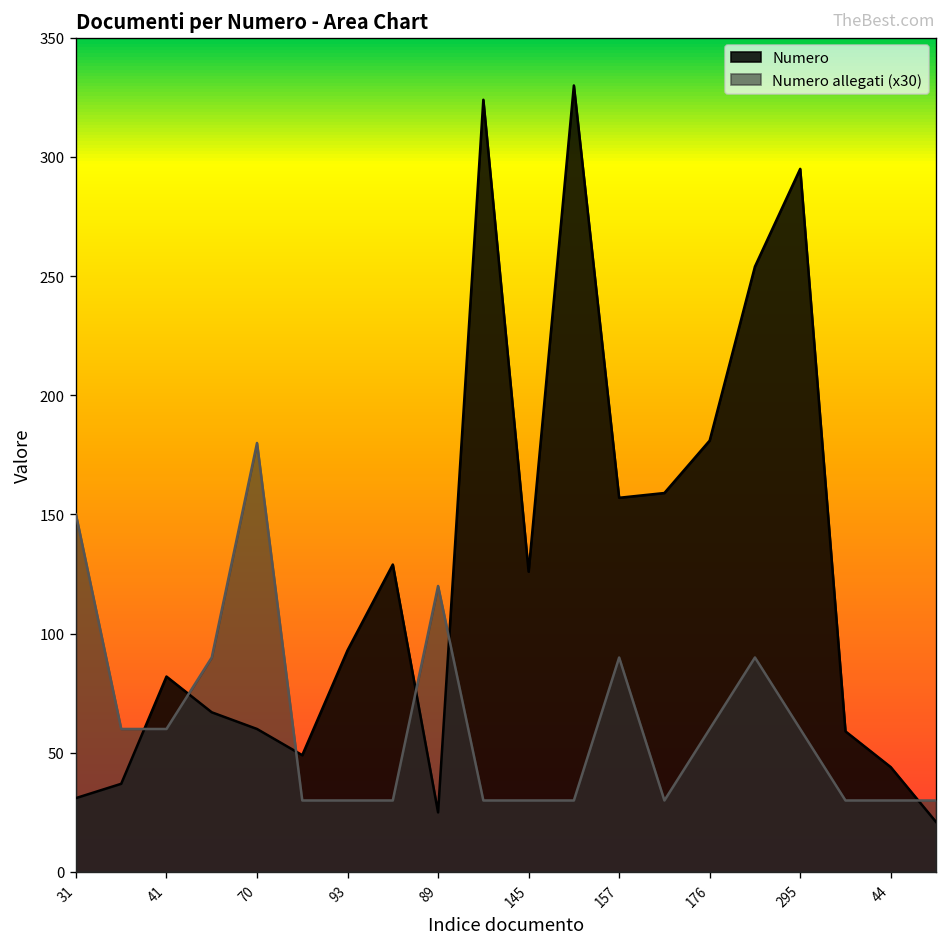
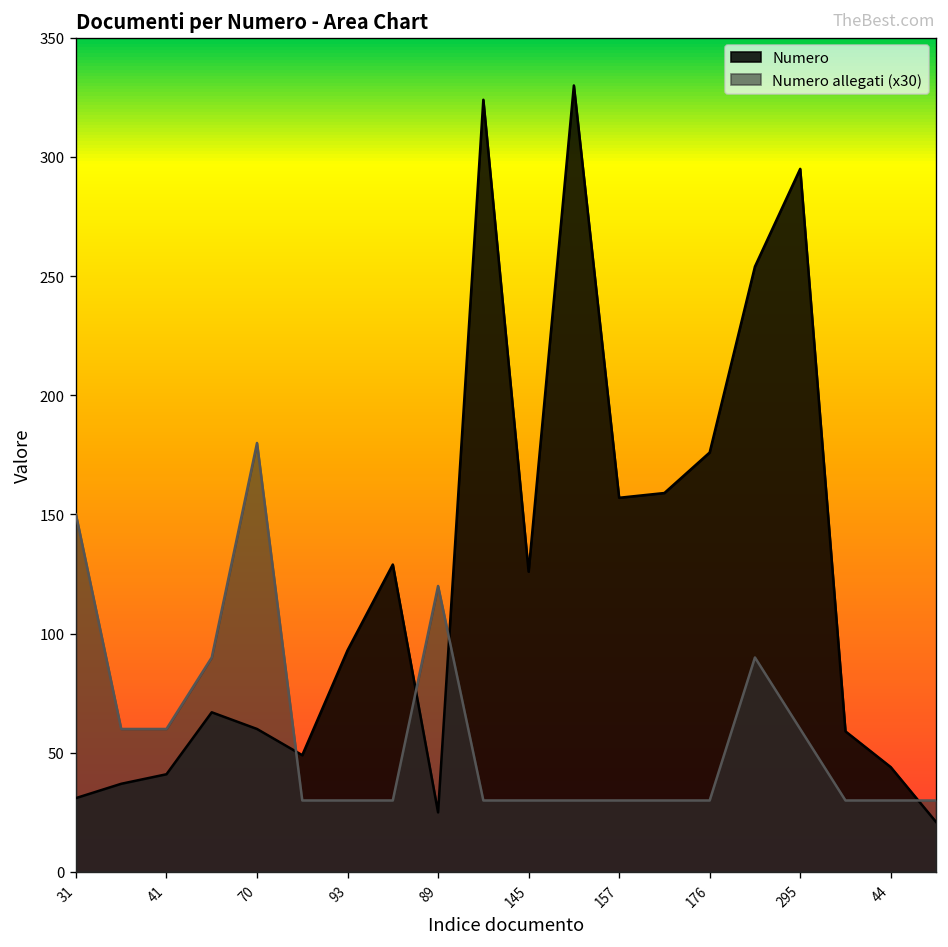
  {
    "Numero": {
      "31": 31,
-     "41": 82,
+     "41": 41,
      "70": 60,
      "93": 93,
      "89": 25,
      "145": 126,
      "157": 157,
-     "176": 181,
+     "176": 176,
      "295": 295,
      "44": 44
    },
    "Numero allegati (x30)": {
      "31": 150,
      "41": 60,
      "70": 180,
      "93": 30,
      "89": 120,
      "145": 30,
-     "157": 90,
-     "176": 60,
+     "157": 30,
+     "176": 30,
      "295": 60,
      "44": 30
    }
  }
